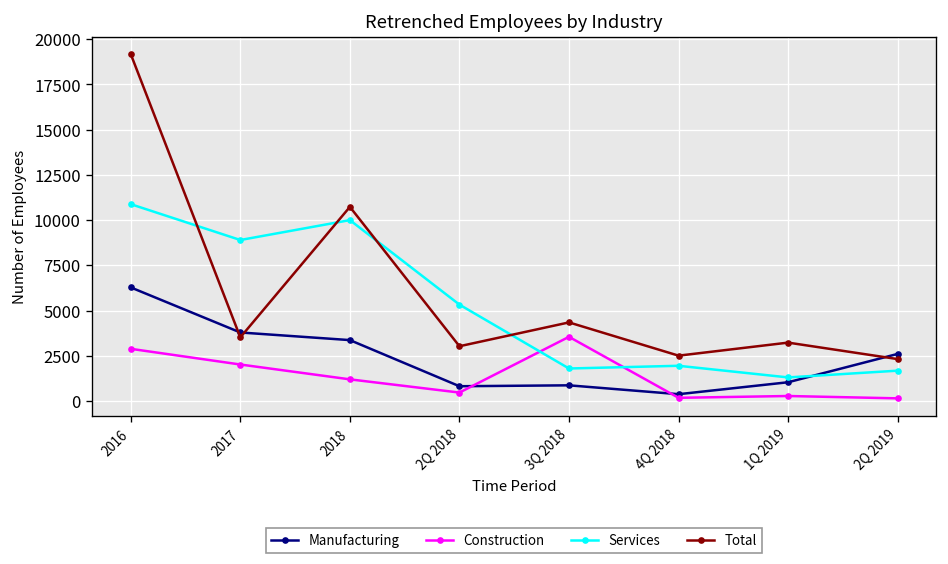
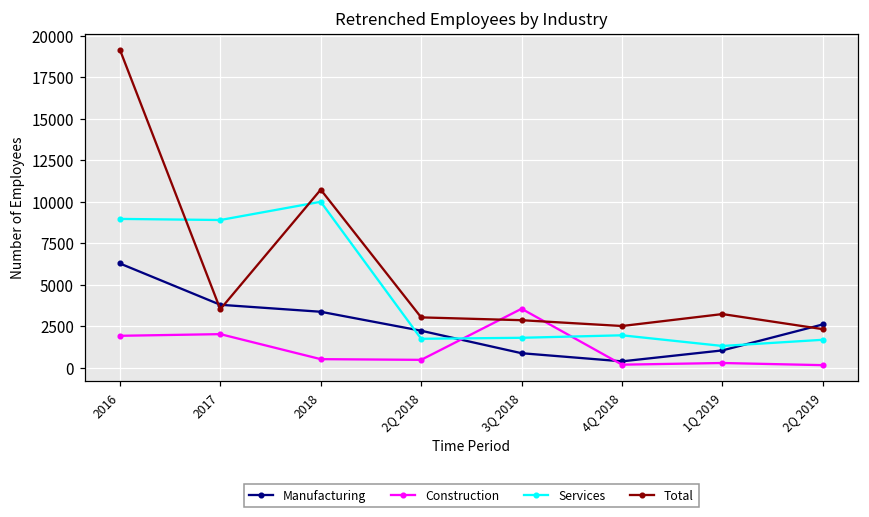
  {
    "Manufacturing": {
      "2016": 6300,
      "2017": 3800,
      "2018": 3400,
-     "2Q 2018": 800,
+     "2Q 2018": 2200,
      "3Q 2018": 900,
      "4Q 2018": 400,
      "1Q 2019": 1000,
      "2Q 2019": 2600
    },
    "Construction": {
-     "2016": 2900,
+     "2016": 1900,
      "2017": 2000,
-     "2018": 1200,
+     "2018": 500,
      "2Q 2018": 500,
      "3Q 2018": 3600,
      "4Q 2018": 200,
      "1Q 2019": 300,
      "2Q 2019": 200
    },
    "Services": {
-     "2016": 10900,
+     "2016": 9000,
      "2017": 8900,
      "2018": 10000,
-     "2Q 2018": 5300,
+     "2Q 2018": 1700,
      "3Q 2018": 1800,
      "4Q 2018": 2000,
      "1Q 2019": 1300,
      "2Q 2019": 1700
    },
    "Total": {
      "2016": 19200,
      "2017": 3500,
      "2018": 10700,
      "2Q 2018": 3000,
-     "3Q 2018": 4300,
+     "3Q 2018": 2900,
      "4Q 2018": 2500,
      "1Q 2019": 3200,
      "2Q 2019": 2300
    }
  }
